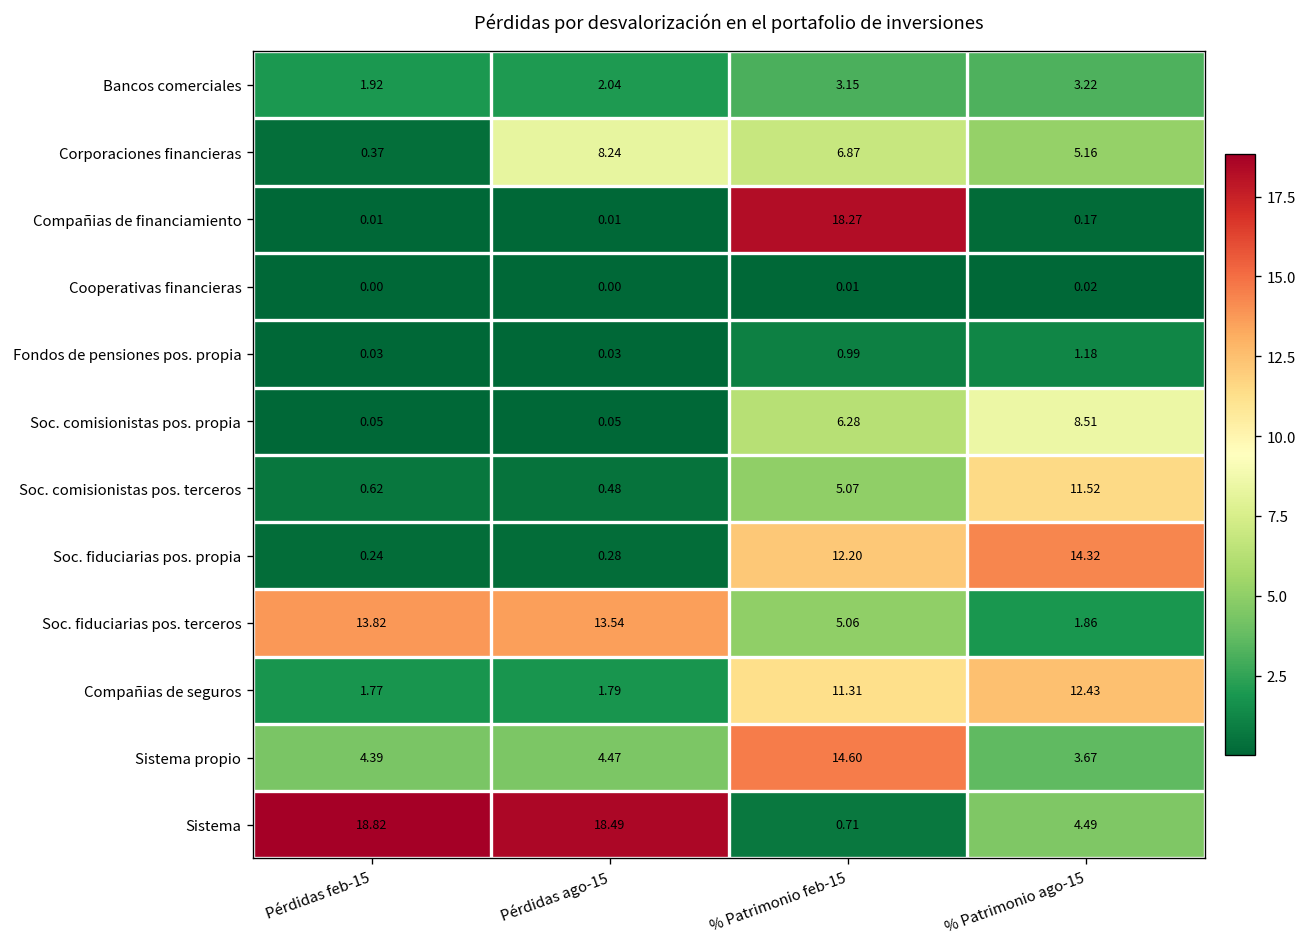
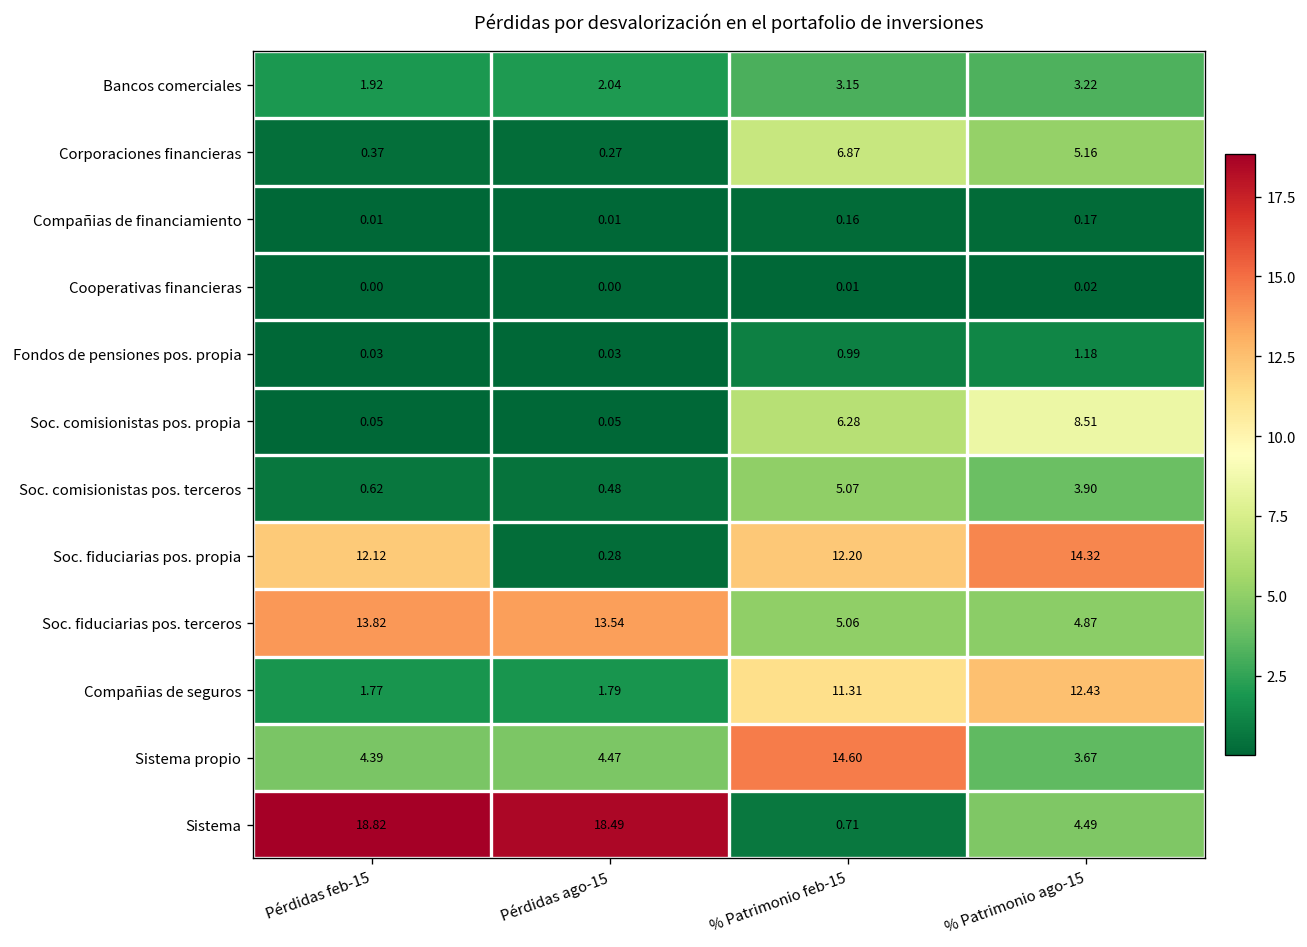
  {
    "Bancos comerciales": {
      "Pérdidas feb-15": 1.92,
      "Pérdidas ago-15": 2.04,
      "% Patrimonio feb-15": 3.15,
      "% Patrimonio ago-15": 3.22
    },
    "Corporaciones financieras": {
      "Pérdidas feb-15": 0.37,
-     "Pérdidas ago-15": 8.24,
+     "Pérdidas ago-15": 0.27,
      "% Patrimonio feb-15": 6.87,
      "% Patrimonio ago-15": 5.16
    },
    "Compañias de financiamiento": {
      "Pérdidas feb-15": 0.01,
      "Pérdidas ago-15": 0.01,
-     "% Patrimonio feb-15": 18.27,
+     "% Patrimonio feb-15": 0.16,
      "% Patrimonio ago-15": 0.17
    },
    "Cooperativas financieras": {
      "Pérdidas feb-15": 0.00,
      "Pérdidas ago-15": 0.00,
      "% Patrimonio feb-15": 0.01,
      "% Patrimonio ago-15": 0.02
    },
    "Fondos de pensiones pos. propia": {
      "Pérdidas feb-15": 0.03,
      "Pérdidas ago-15": 0.03,
      "% Patrimonio feb-15": 0.99,
      "% Patrimonio ago-15": 1.18
    },
    "Soc. comisionistas pos. propia": {
      "Pérdidas feb-15": 0.05,
      "Pérdidas ago-15": 0.05,
      "% Patrimonio feb-15": 6.28,
      "% Patrimonio ago-15": 8.51
    },
    "Soc. comisionistas pos. terceros": {
      "Pérdidas feb-15": 0.62,
      "Pérdidas ago-15": 0.48,
      "% Patrimonio feb-15": 5.07,
-     "% Patrimonio ago-15": 11.52
+     "% Patrimonio ago-15": 3.90
    },
    "Soc. fiduciarias pos. propia": {
-     "Pérdidas feb-15": 0.24,
+     "Pérdidas feb-15": 12.12,
      "Pérdidas ago-15": 0.28,
      "% Patrimonio feb-15": 12.20,
      "% Patrimonio ago-15": 14.32
    },
    "Soc. fiduciarias pos. terceros": {
      "Pérdidas feb-15": 13.82,
      "Pérdidas ago-15": 13.54,
      "% Patrimonio feb-15": 5.06,
-     "% Patrimonio ago-15": 1.86
+     "% Patrimonio ago-15": 4.87
    },
    "Compañias de seguros": {
      "Pérdidas feb-15": 1.77,
      "Pérdidas ago-15": 1.79,
      "% Patrimonio feb-15": 11.31,
      "% Patrimonio ago-15": 12.43
    },
    "Sistema propio": {
      "Pérdidas feb-15": 4.39,
      "Pérdidas ago-15": 4.47,
      "% Patrimonio feb-15": 14.60,
      "% Patrimonio ago-15": 3.67
    },
    "Sistema": {
      "Pérdidas feb-15": 18.82,
      "Pérdidas ago-15": 18.49,
      "% Patrimonio feb-15": 0.71,
      "% Patrimonio ago-15": 4.49
    }
  }
